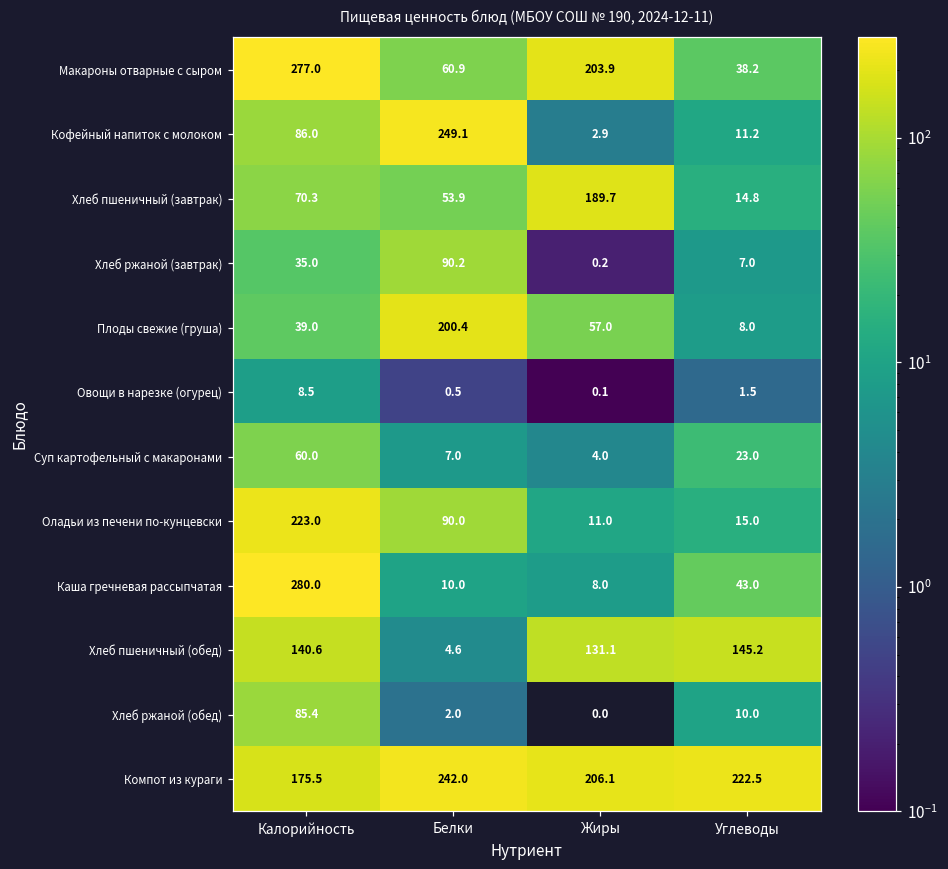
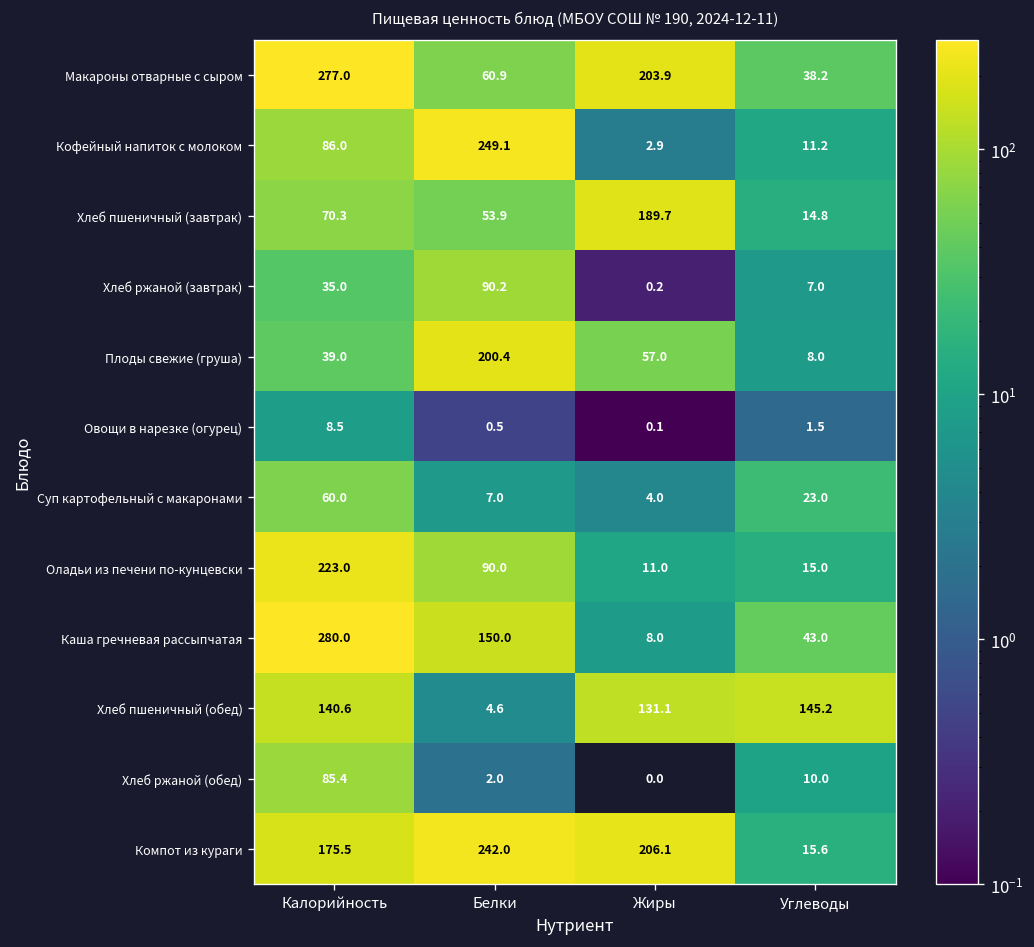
  {
    "Макароны отварные с сыром": {
      "Калорийность": 277.0,
      "Белки": 60.9,
      "Жиры": 203.9,
      "Углеводы": 38.2
    },
    "Кофейный напиток с молоком": {
      "Калорийность": 86.0,
      "Белки": 249.1,
      "Жиры": 2.9,
      "Углеводы": 11.2
    },
    "Хлеб пшеничный (завтрак)": {
      "Калорийность": 70.3,
      "Белки": 53.9,
      "Жиры": 189.7,
      "Углеводы": 14.8
    },
    "Хлеб ржаной (завтрак)": {
      "Калорийность": 35.0,
      "Белки": 90.2,
      "Жиры": 0.2,
      "Углеводы": 7.0
    },
    "Плоды свежие (груша)": {
      "Калорийность": 39.0,
      "Белки": 200.4,
      "Жиры": 57.0,
      "Углеводы": 8.0
    },
    "Овощи в нарезке (огурец)": {
      "Калорийность": 8.5,
      "Белки": 0.5,
      "Жиры": 0.1,
      "Углеводы": 1.5
    },
    "Суп картофельный с макаронами": {
      "Калорийность": 60.0,
      "Белки": 7.0,
      "Жиры": 4.0,
      "Углеводы": 23.0
    },
    "Оладьи из печени по-кунцевски": {
      "Калорийность": 223.0,
      "Белки": 90.0,
      "Жиры": 11.0,
      "Углеводы": 15.0
    },
    "Каша гречневая рассыпчатая": {
      "Калорийность": 280.0,
-     "Белки": 10.0,
+     "Белки": 150.0,
      "Жиры": 8.0,
      "Углеводы": 43.0
    },
    "Хлеб пшеничный (обед)": {
      "Калорийность": 140.6,
      "Белки": 4.6,
      "Жиры": 131.1,
      "Углеводы": 145.2
    },
    "Хлеб ржаной (обед)": {
      "Калорийность": 85.4,
      "Белки": 2.0,
      "Жиры": 0.0,
      "Углеводы": 10.0
    },
    "Компот из кураги": {
      "Калорийность": 175.5,
      "Белки": 242.0,
      "Жиры": 206.1,
-     "Углеводы": 222.5
+     "Углеводы": 15.6
    }
  }
